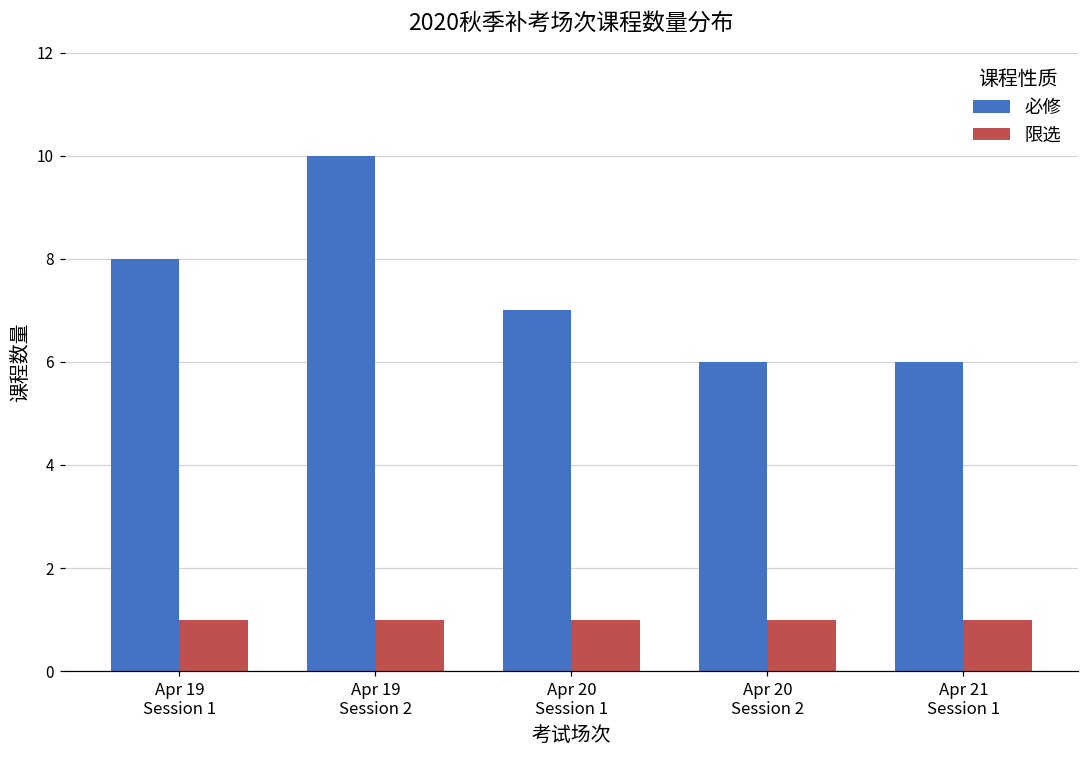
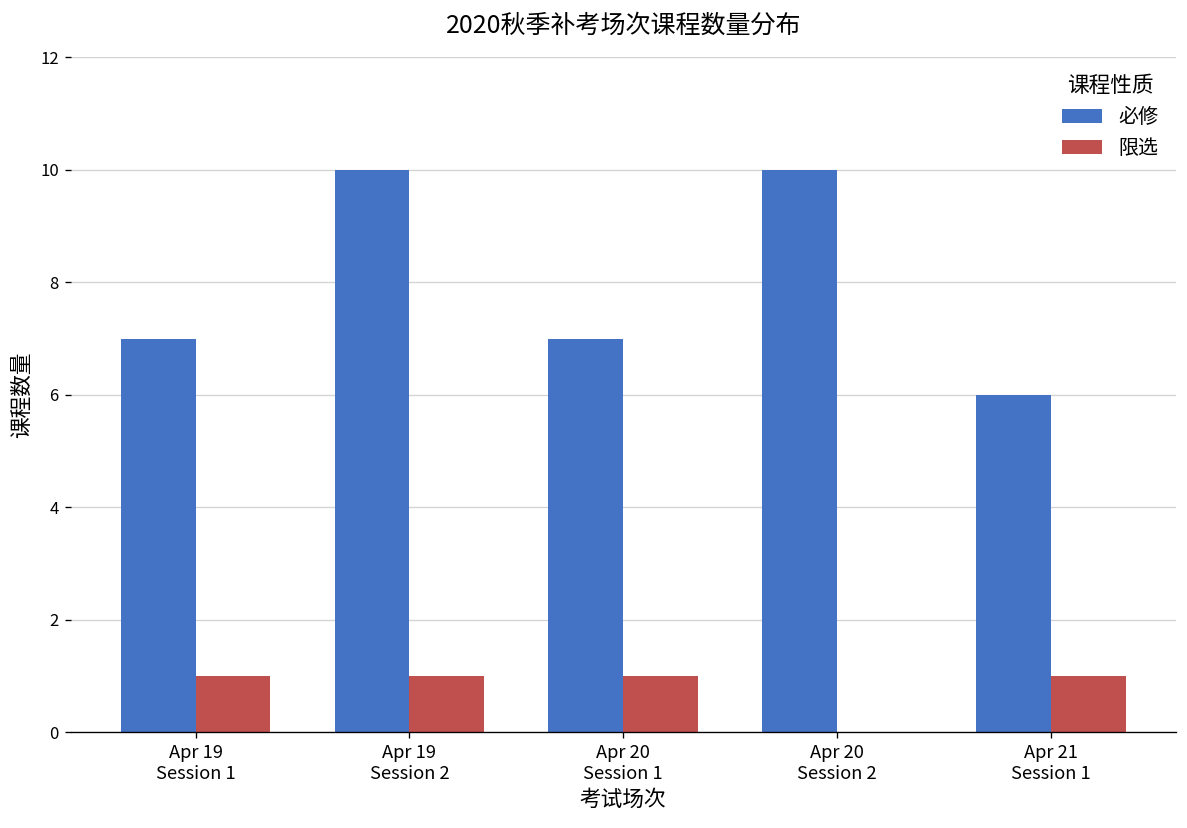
  {
    "必修": {
-     "Apr 19 Session 1": 8,
+     "Apr 19 Session 1": 7,
      "Apr 19 Session 2": 10,
      "Apr 20 Session 1": 7,
-     "Apr 20 Session 2": 6,
+     "Apr 20 Session 2": 10,
      "Apr 21 Session 1": 6
    },
    "限选": {
      "Apr 19 Session 1": 1,
      "Apr 19 Session 2": 1,
      "Apr 20 Session 1": 1,
-     "Apr 20 Session 2": 1,
+     "Apr 20 Session 2": 0,
      "Apr 21 Session 1": 1
    }
  }
